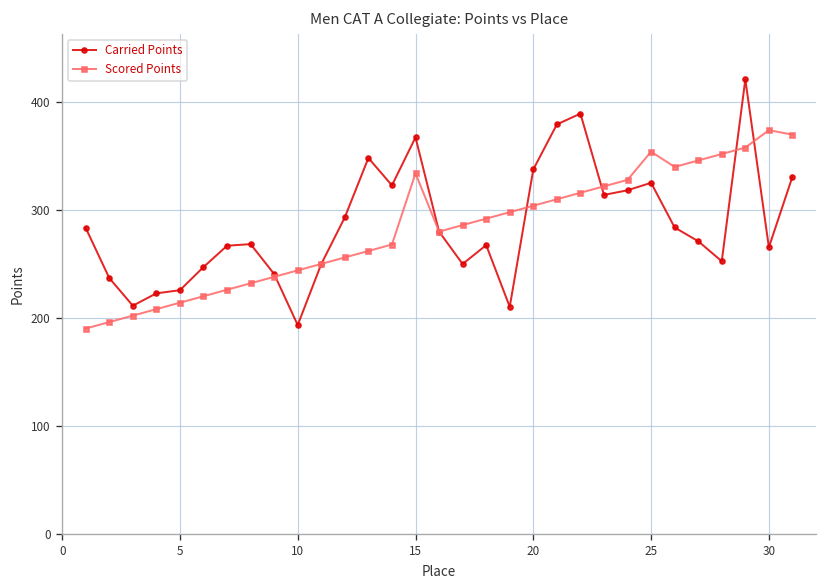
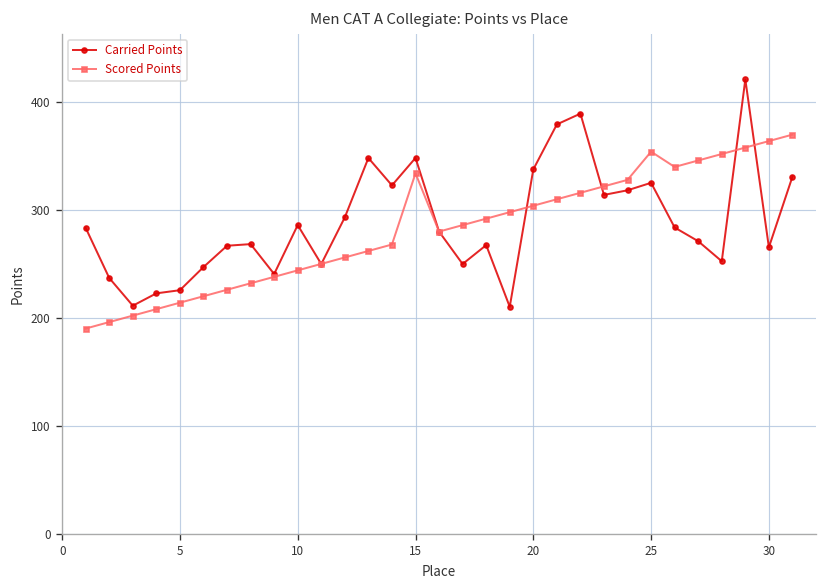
  {
    "Carried Points": {
      "5": 230,
-     "10": 190,
-     "15": 370,
+     "10": 290,
+     "15": 350,
      "20": 340,
      "25": 330,
      "30": 270
    },
    "Scored Points": {
      "5": 210,
      "10": 240,
      "15": 330,
      "20": 300,
      "25": 350,
-     "30": 370
+     "30": 360
    }
  }
